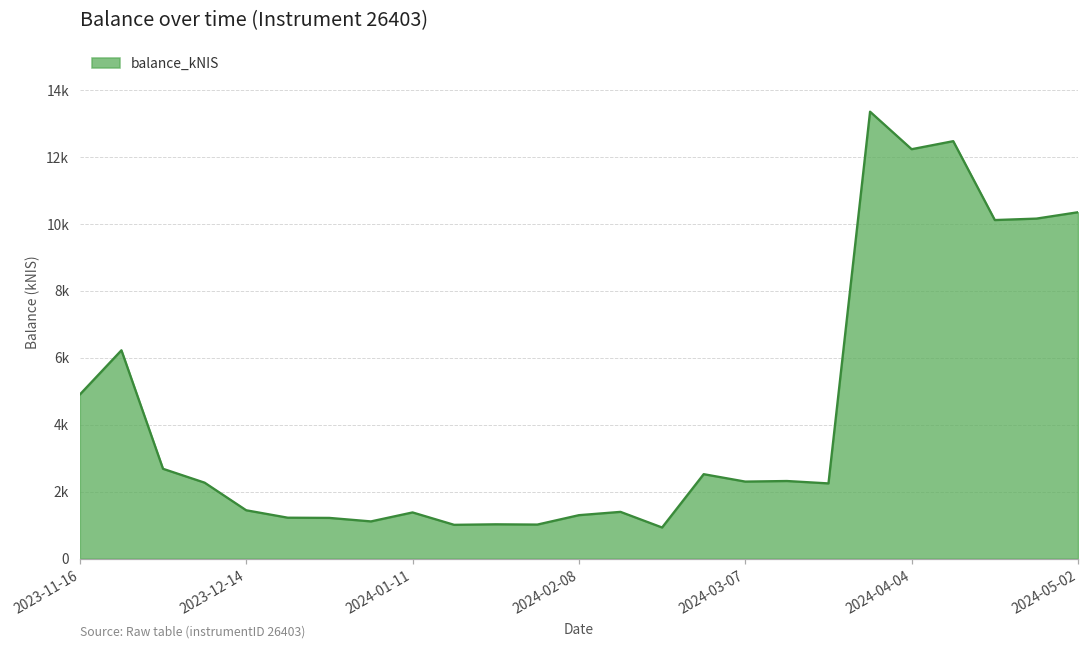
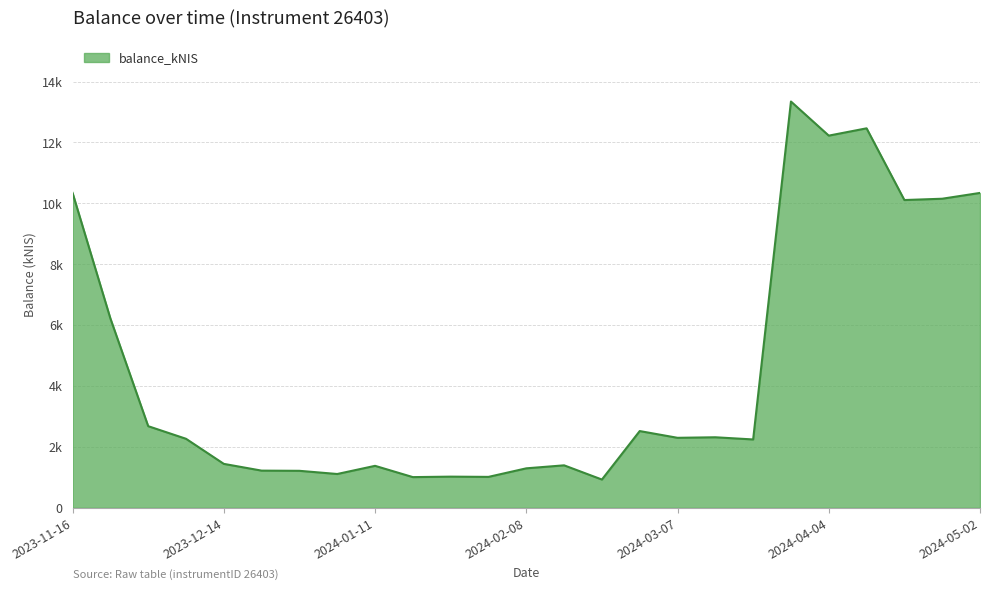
  {
-   "2023-11-16": 4900,
+   "2023-11-16": 10300,
    "2023-12-14": 1400,
    "2024-01-11": 1400,
    "2024-02-08": 1300,
    "2024-03-07": 2300,
    "2024-04-04": 12200,
    "2024-05-02": 10300
  }
